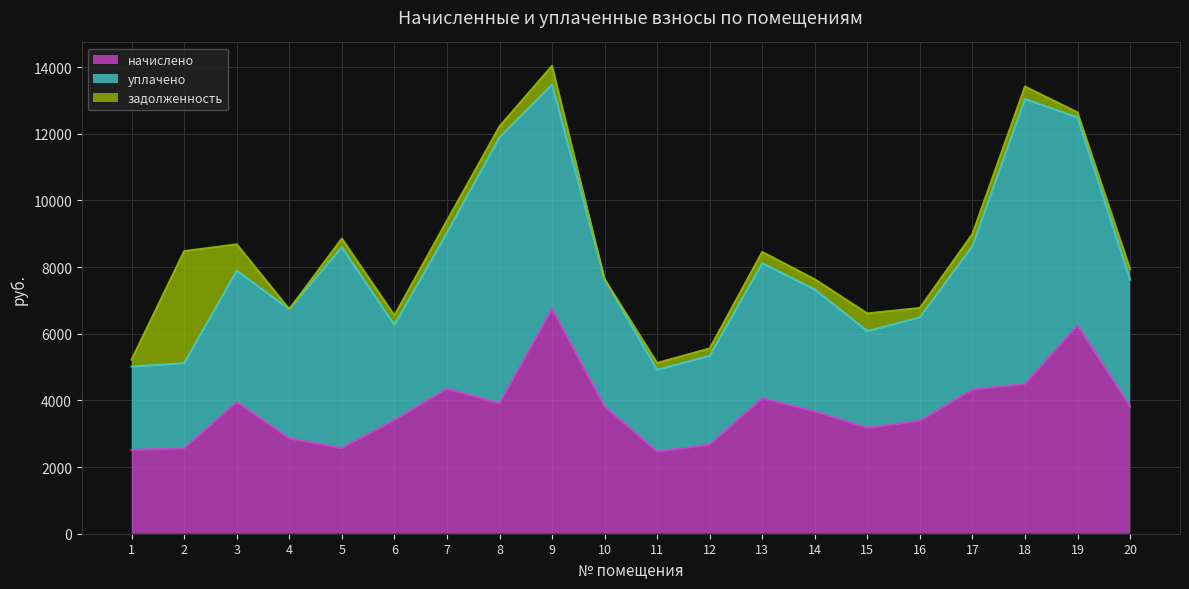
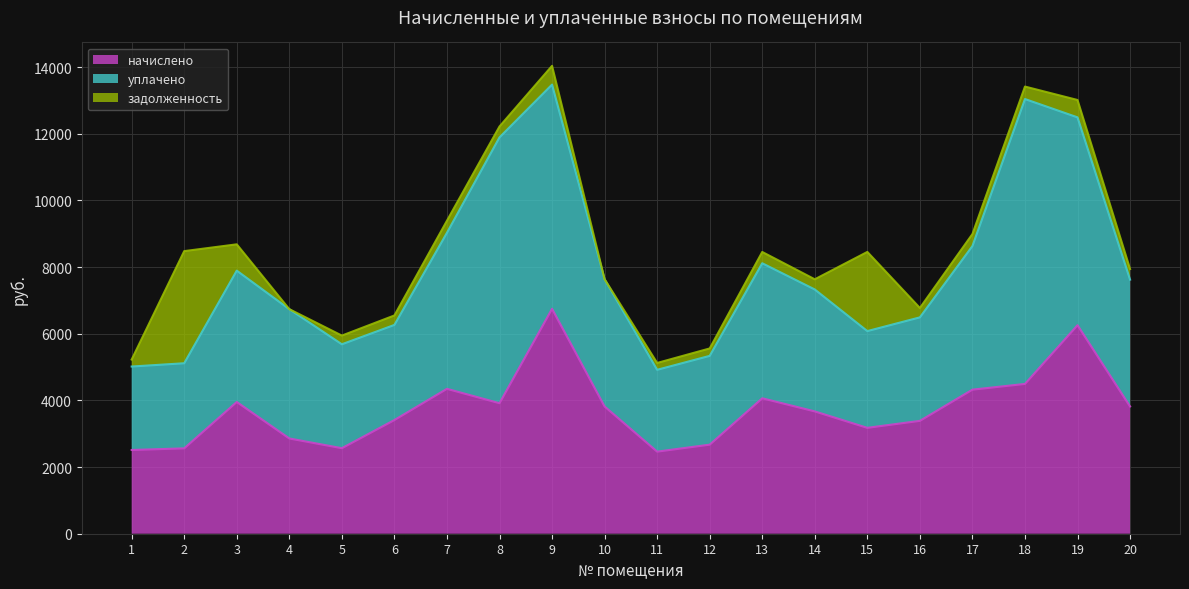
  {
    "начислено": {
      "1": 2500,
      "2": 2600,
      "3": 4000,
      "4": 2900,
      "5": 2600,
      "6": 3400,
      "7": 4300,
      "8": 3900,
      "9": 6700,
      "10": 3800,
      "11": 2500,
      "12": 2700,
      "13": 4100,
      "14": 3700,
      "15": 3200,
      "16": 3400,
      "17": 4300,
      "18": 4500,
      "19": 6300,
      "20": 3800
    },
    "уплачено": {
      "1": 2500,
      "2": 2600,
      "3": 3900,
-     "5": 6000,
+     "5": 3100,
      "6": 2900,
      "7": 4700,
      "8": 8000,
      "9": 6700,
      "11": 2500,
      "12": 2700,
      "13": 4100,
      "14": 3700,
      "15": 2900,
      "16": 3100,
      "17": 4300,
      "18": 8500,
      "19": 6200,
      "20": 3800
    },
    "задолженность": {
      "1": 200,
      "2": 3400,
      "3": 800,
      "5": 300,
      "6": 300,
      "7": 400,
      "8": 300,
      "9": 600,
      "11": 200,
      "12": 200,
      "13": 300,
      "14": 300,
-     "15": 500,
+     "15": 2400,
      "16": 300,
      "17": 400,
      "18": 400,
-     "19": 100,
+     "19": 500,
      "20": 300
    }
  }
